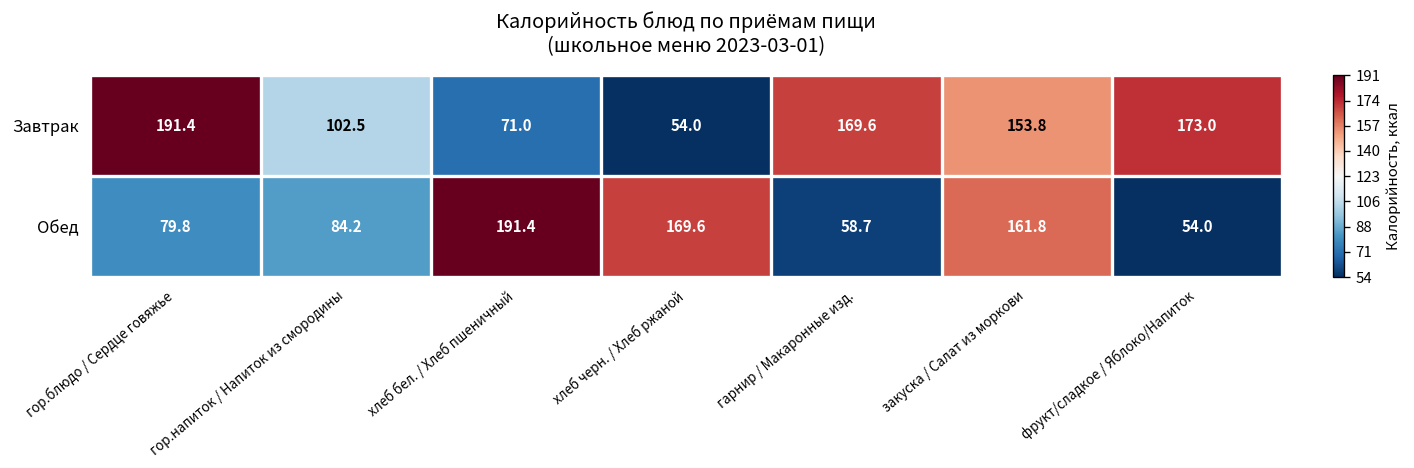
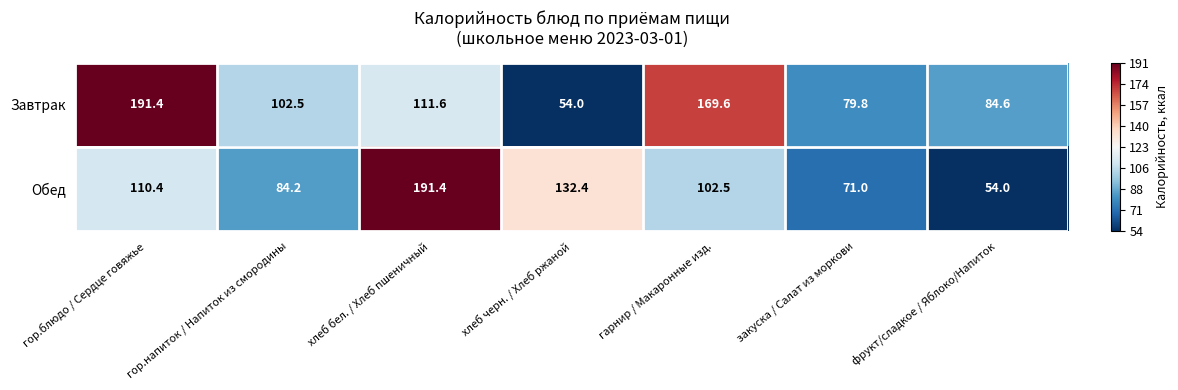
  {
    "Завтрак": {
      "гор.блюдо / Сердце говяжье": 191.4,
      "гор.напиток / Напиток из смородины": 102.5,
-     "хлеб бел. / Хлеб пшеничный": 71.0,
+     "хлеб бел. / Хлеб пшеничный": 111.6,
      "хлеб черн. / Хлеб ржаной": 54.0,
      "гарнир / Макаронные изд.": 169.6,
-     "закуска / Салат из моркови": 153.8,
-     "фрукт/сладкое / Яблоко/Напиток": 173.0
+     "закуска / Салат из моркови": 79.8,
+     "фрукт/сладкое / Яблоко/Напиток": 84.6
    },
    "Обед": {
-     "гор.блюдо / Сердце говяжье": 79.8,
+     "гор.блюдо / Сердце говяжье": 110.4,
      "гор.напиток / Напиток из смородины": 84.2,
      "хлеб бел. / Хлеб пшеничный": 191.4,
-     "хлеб черн. / Хлеб ржаной": 169.6,
-     "гарнир / Макаронные изд.": 58.7,
-     "закуска / Салат из моркови": 161.8,
+     "хлеб черн. / Хлеб ржаной": 132.4,
+     "гарнир / Макаронные изд.": 102.5,
+     "закуска / Салат из моркови": 71.0,
      "фрукт/сладкое / Яблоко/Напиток": 54.0
    }
  }
